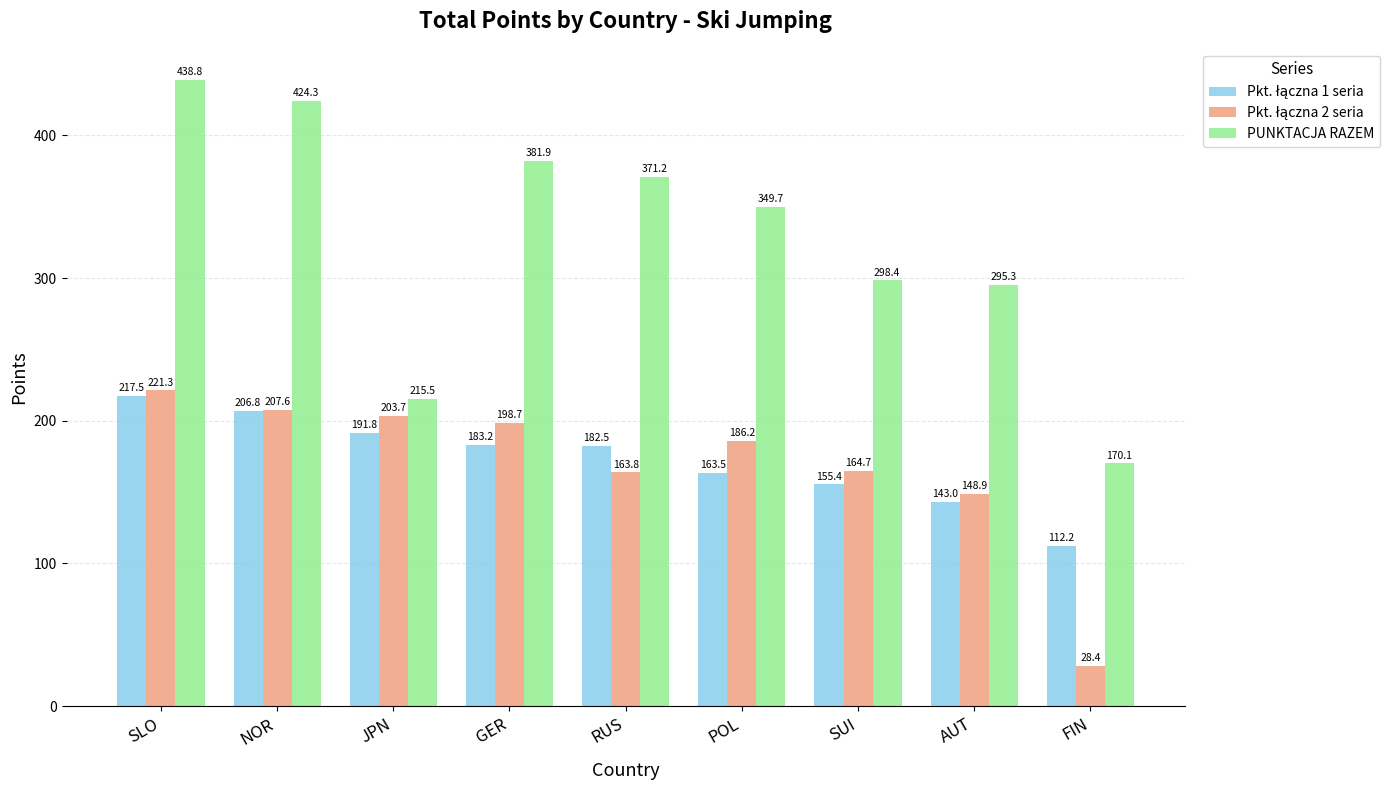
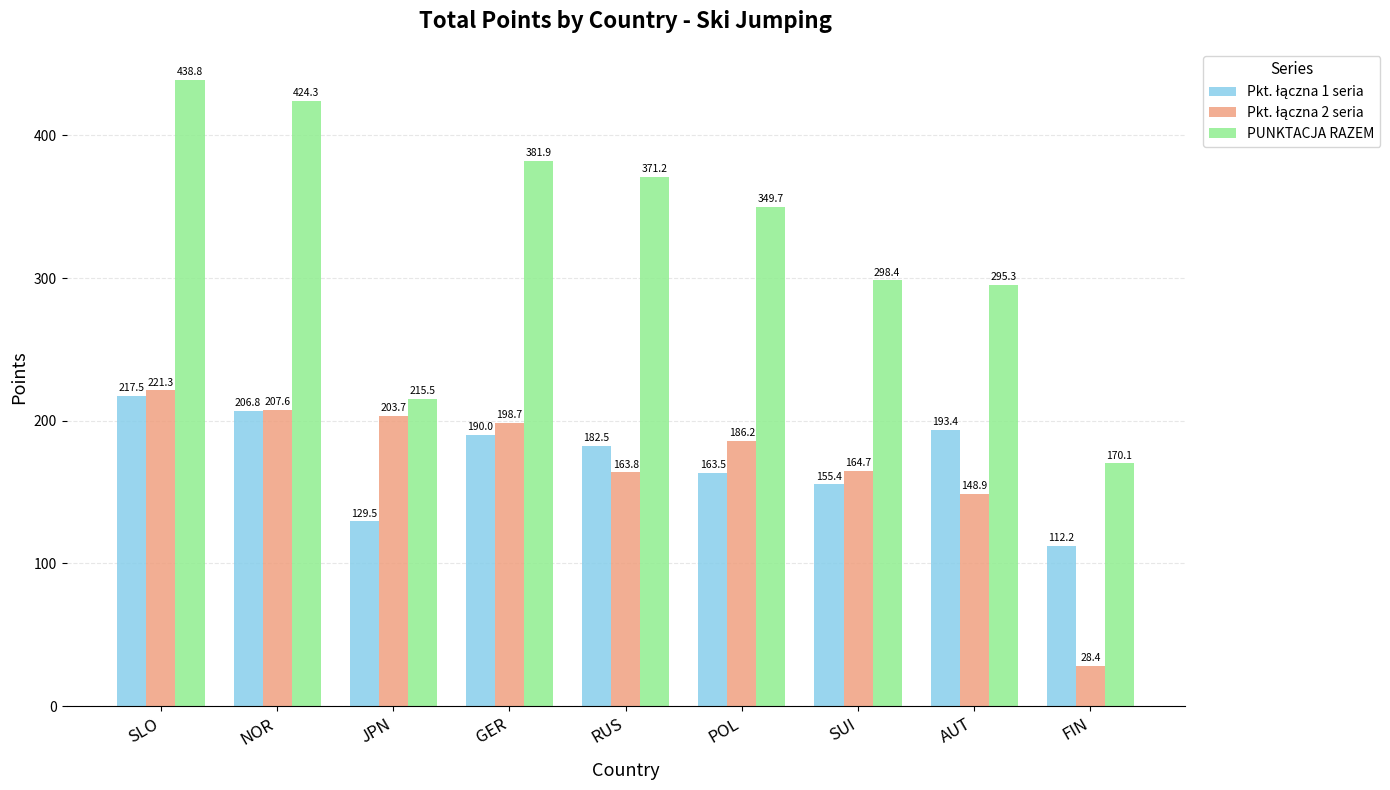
  {
    "Pkt. łączna 1 seria": {
      "SLO": 217.5,
      "NOR": 206.8,
-     "JPN": 191.8,
-     "GER": 183.2,
+     "JPN": 129.5,
+     "GER": 190.0,
      "RUS": 182.5,
      "POL": 163.5,
      "SUI": 155.4,
-     "AUT": 143.0,
+     "AUT": 193.4,
      "FIN": 112.2
    },
    "Pkt. łączna 2 seria": {
      "SLO": 221.3,
      "NOR": 207.6,
      "JPN": 203.7,
      "GER": 198.7,
      "RUS": 163.8,
      "POL": 186.2,
      "SUI": 164.7,
      "AUT": 148.9,
      "FIN": 28.4
    },
    "PUNKTACJA RAZEM": {
      "SLO": 438.8,
      "NOR": 424.3,
      "JPN": 215.5,
      "GER": 381.9,
      "RUS": 371.2,
      "POL": 349.7,
      "SUI": 298.4,
      "AUT": 295.3,
      "FIN": 170.1
    }
  }
